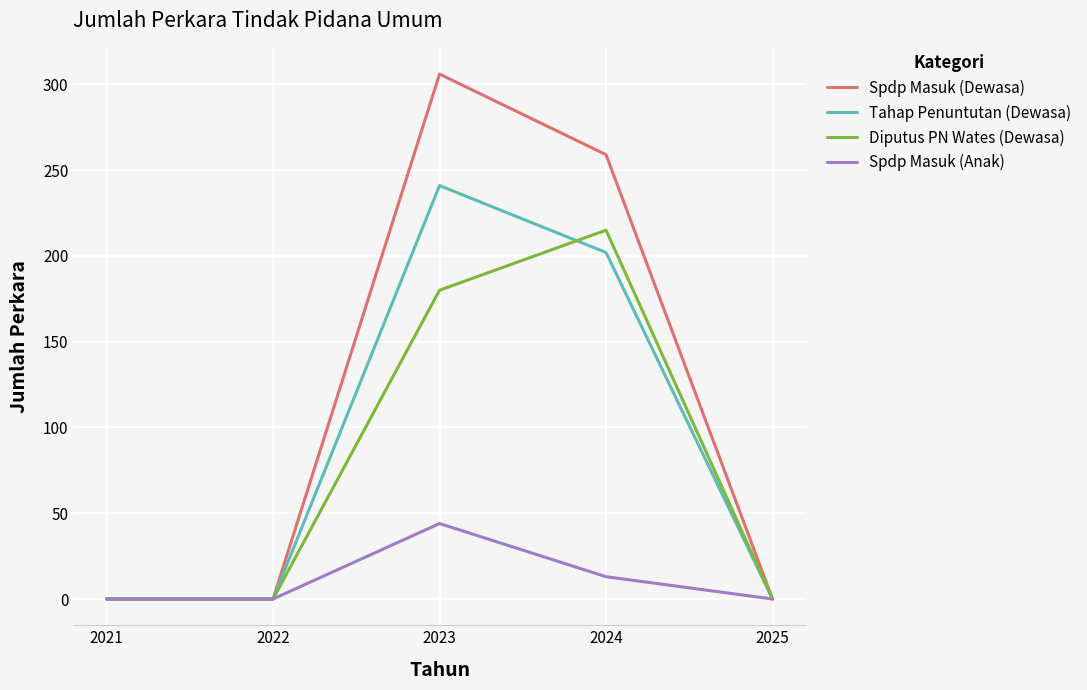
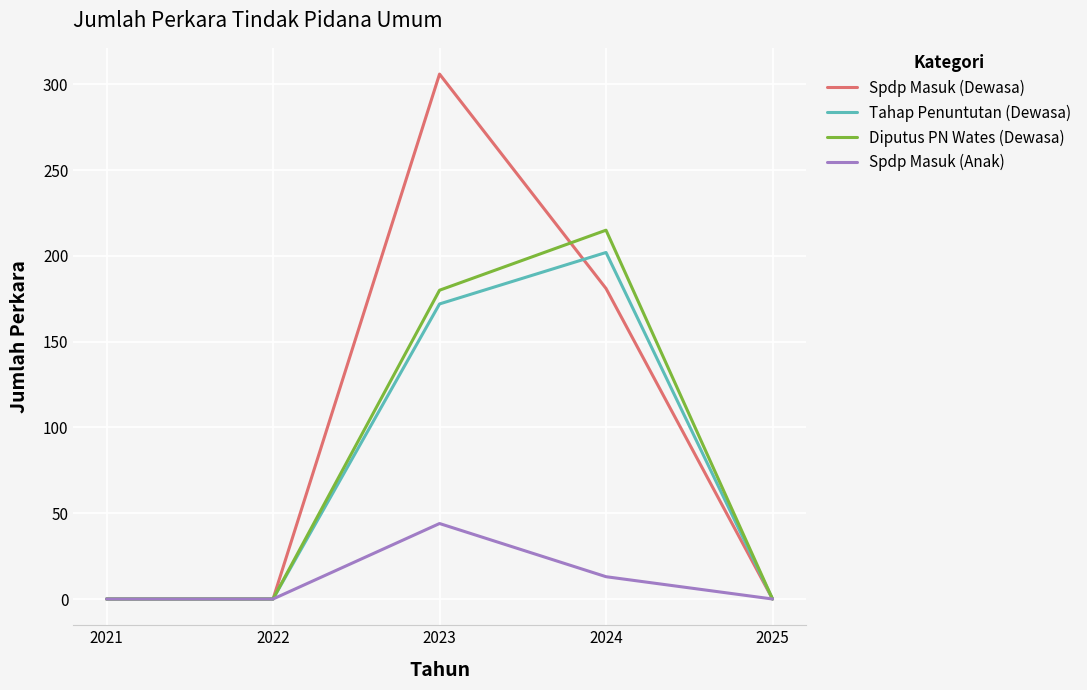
  {
    "Spdp Masuk (Dewasa)": {
      "2023": 306,
-     "2024": 259
+     "2024": 181
    },
    "Tahap Penuntutan (Dewasa)": {
-     "2023": 241,
+     "2023": 172,
      "2024": 202
    },
    "Diputus PN Wates (Dewasa)": {
      "2023": 180,
      "2024": 215
    },
    "Spdp Masuk (Anak)": {
      "2023": 44,
      "2024": 13
    }
  }
